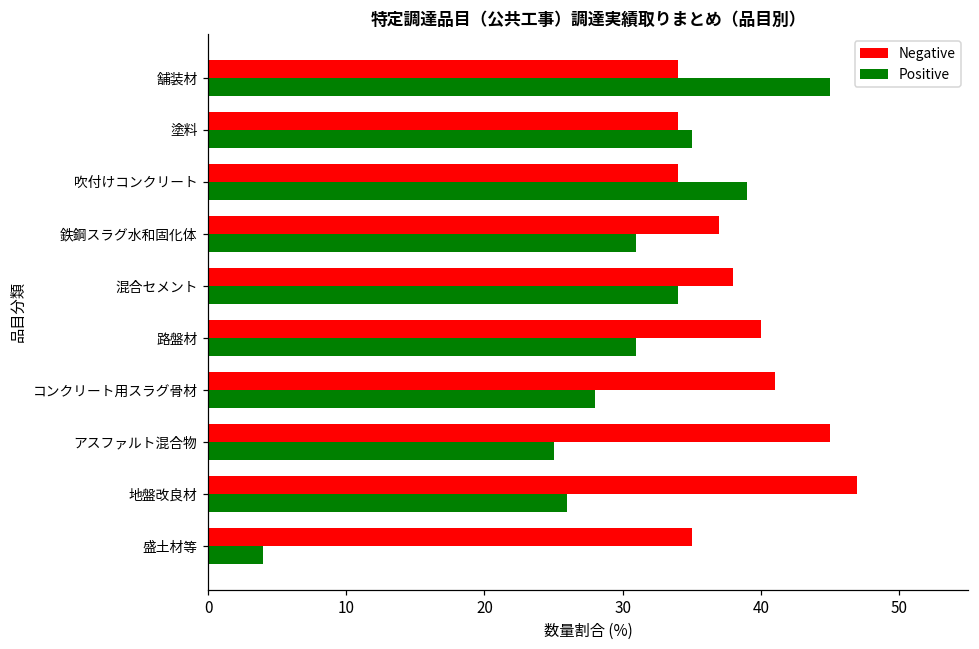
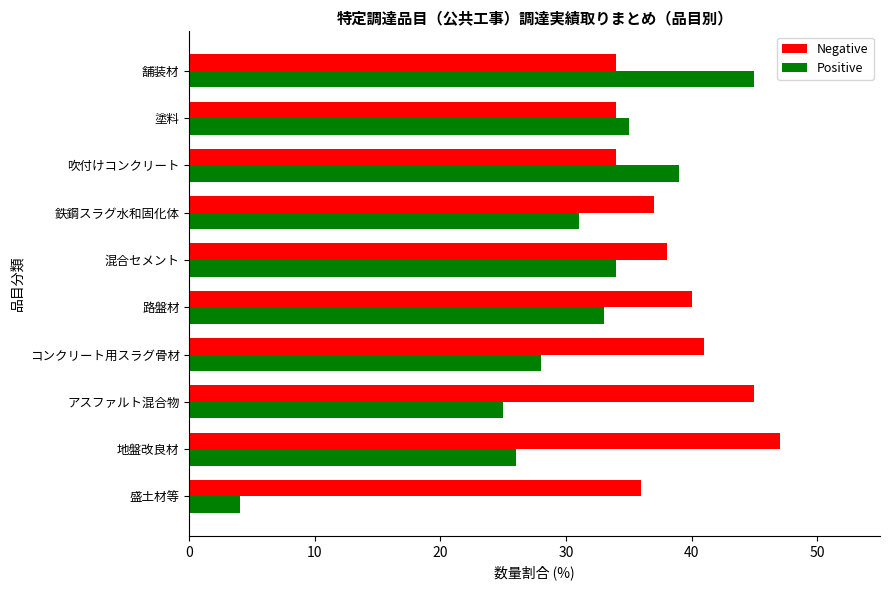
  {
    "Negative": {
      "舗装材": 34,
      "塗料": 34,
      "吹付けコンクリート": 34,
      "鉄鋼スラグ水和固化体": 37,
      "混合セメント": 38,
      "路盤材": 40,
      "コンクリート用スラグ骨材": 41,
      "アスファルト混合物": 45,
      "地盤改良材": 47,
-     "盛土材等": 35
+     "盛土材等": 36
    },
    "Positive": {
      "舗装材": 45,
      "塗料": 35,
      "吹付けコンクリート": 39,
      "鉄鋼スラグ水和固化体": 31,
      "混合セメント": 34,
-     "路盤材": 31,
+     "路盤材": 33,
      "コンクリート用スラグ骨材": 28,
      "アスファルト混合物": 25,
      "地盤改良材": 26,
      "盛土材等": 4
    }
  }
